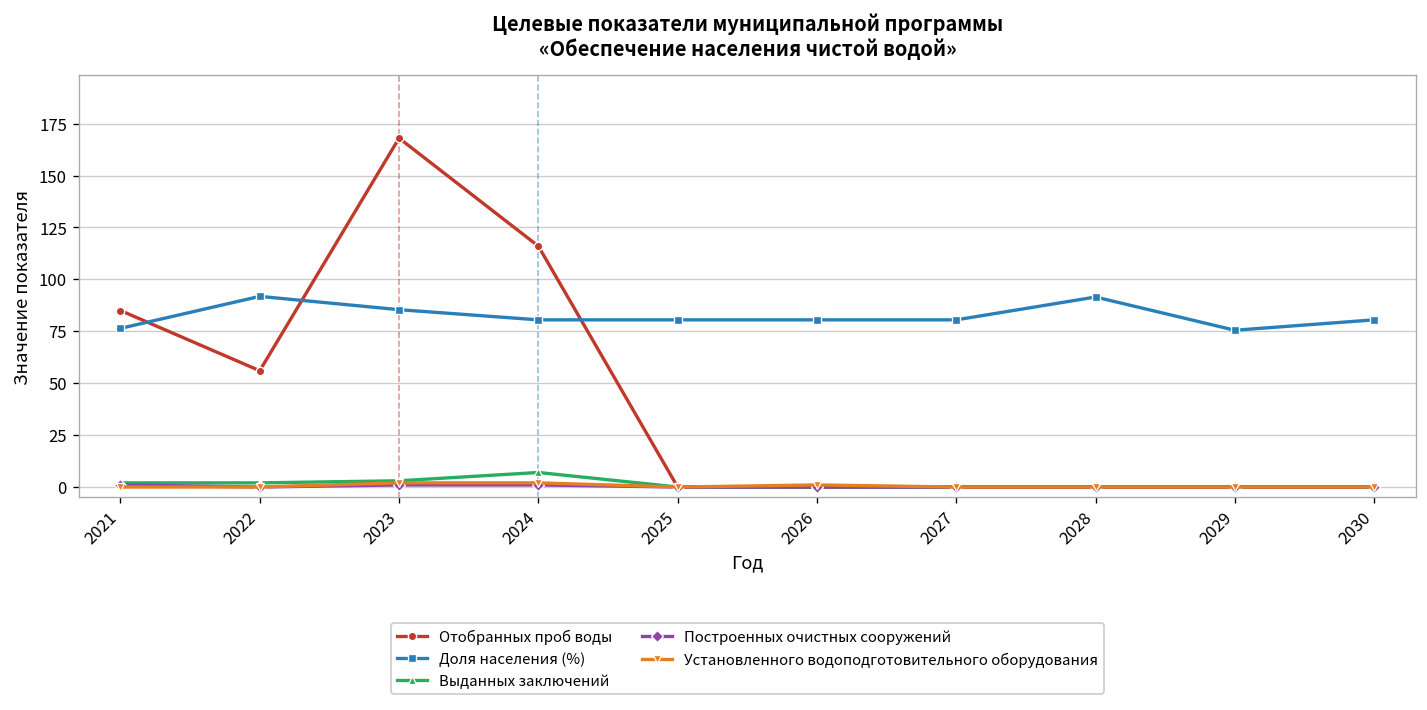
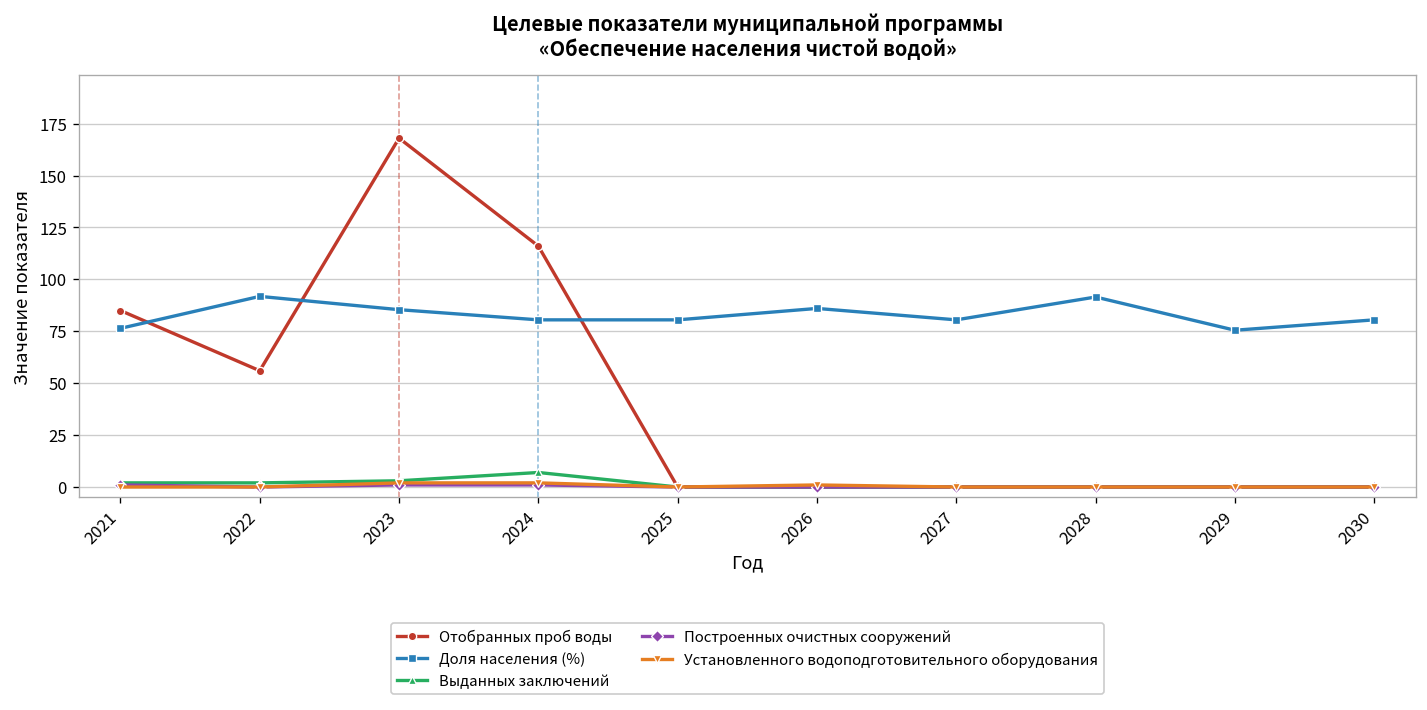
  {
    "Отобранных проб воды": {
      "2021": 85,
      "2022": 56,
      "2023": 168,
      "2024": 116
    },
    "Доля населения (%)": {
      "2021": 76,
      "2022": 92,
      "2023": 85,
      "2024": 81,
      "2025": 81,
-     "2026": 81,
+     "2026": 86,
      "2027": 81,
      "2028": 92,
      "2029": 76,
      "2030": 81
    },
    "Выданных заключений": {
      "2022": 2,
      "2024": 7
    }
  }
